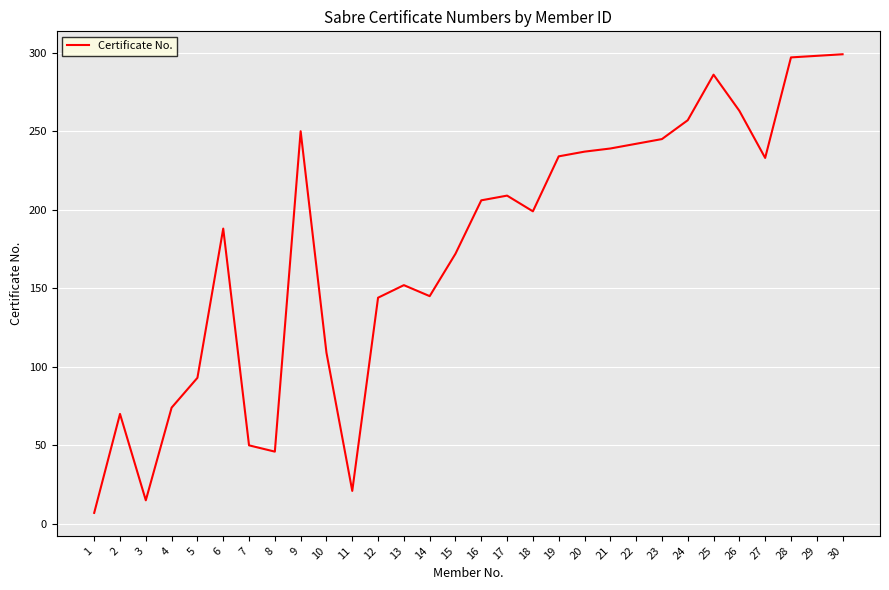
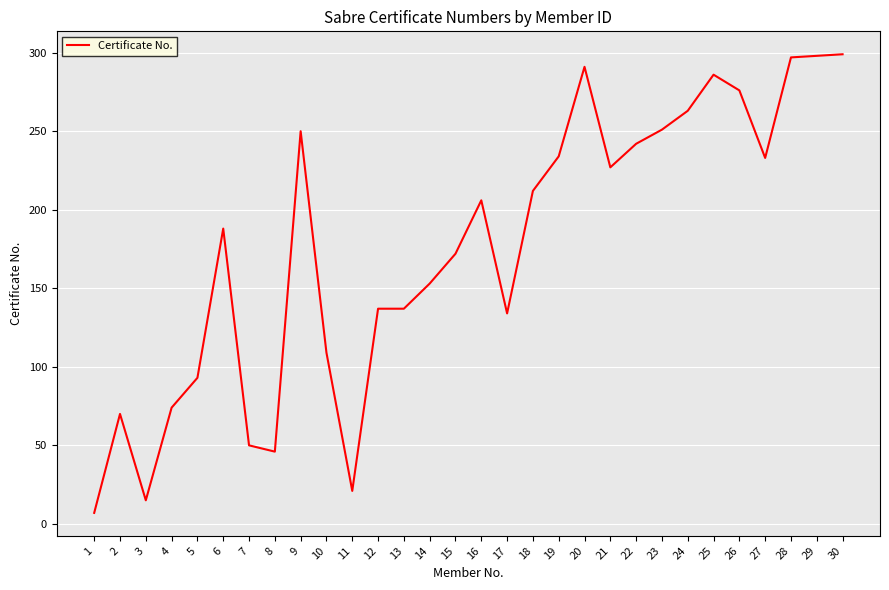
  {
    "1": 7,
    "2": 70,
    "3": 15,
    "4": 74,
    "5": 93,
    "6": 188,
    "7": 50,
    "8": 46,
    "9": 250,
    "10": 109,
    "11": 21,
-   "12": 144,
-   "13": 152,
-   "14": 145,
+   "12": 137,
+   "13": 137,
+   "14": 153,
    "15": 172,
    "16": 206,
-   "17": 209,
-   "18": 199,
+   "17": 134,
+   "18": 212,
    "19": 234,
-   "20": 237,
-   "21": 239,
+   "20": 291,
+   "21": 227,
    "22": 242,
-   "23": 245,
-   "24": 257,
+   "23": 251,
+   "24": 263,
    "25": 286,
-   "26": 263,
+   "26": 276,
    "27": 233,
    "28": 297,
    "29": 298,
    "30": 299
  }
